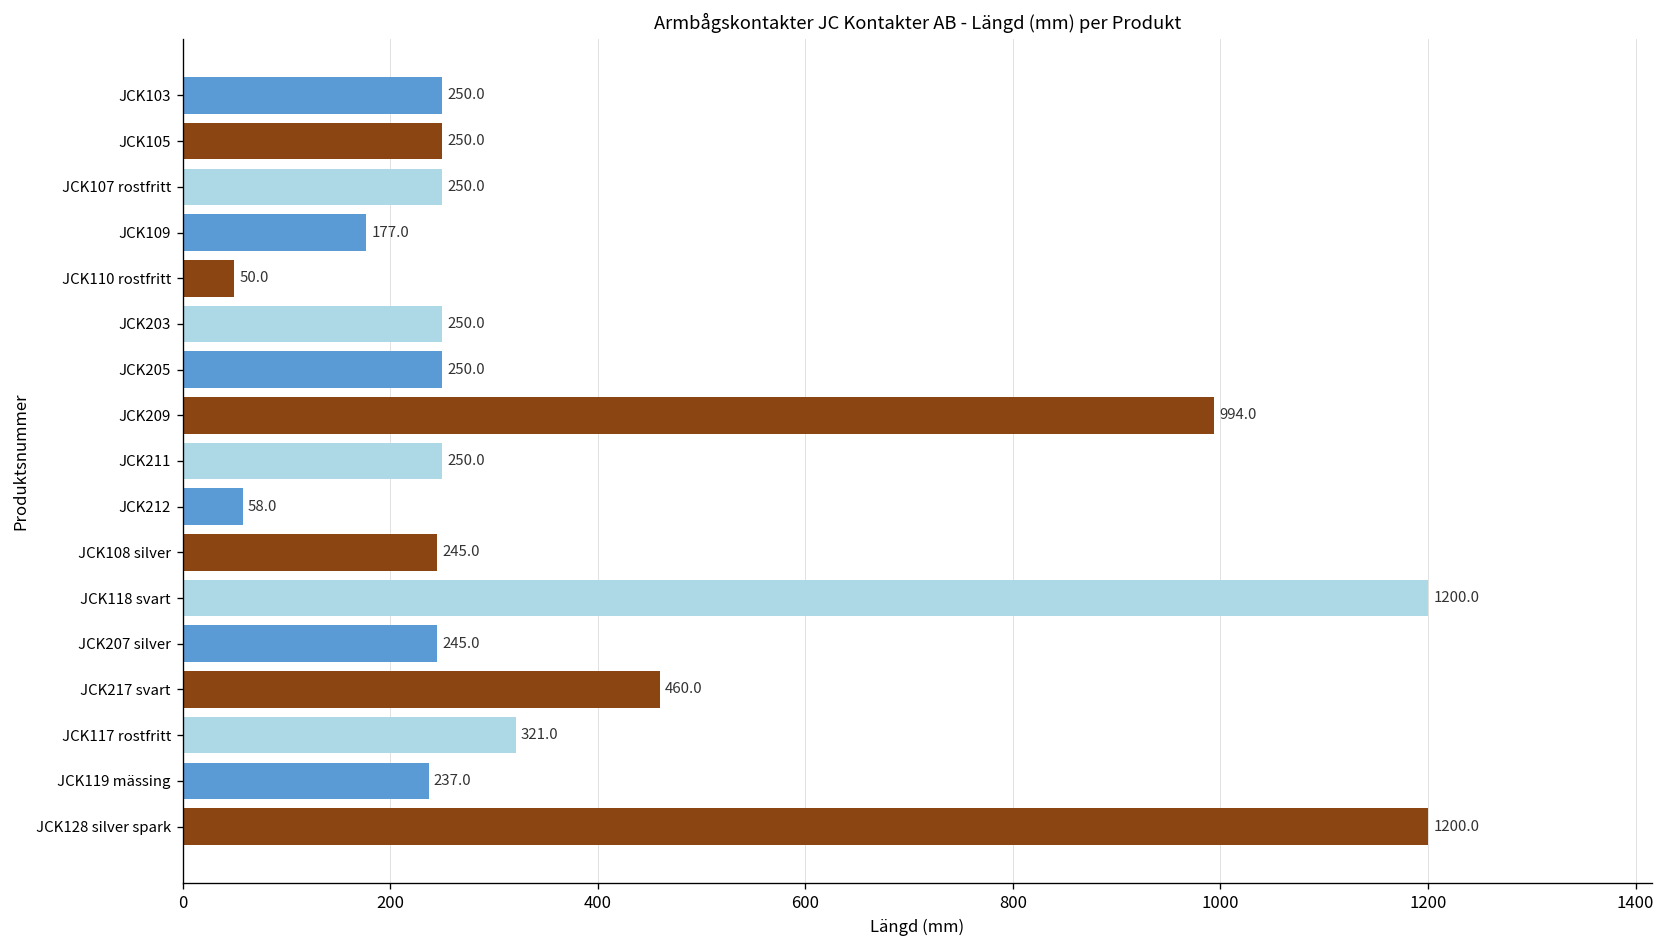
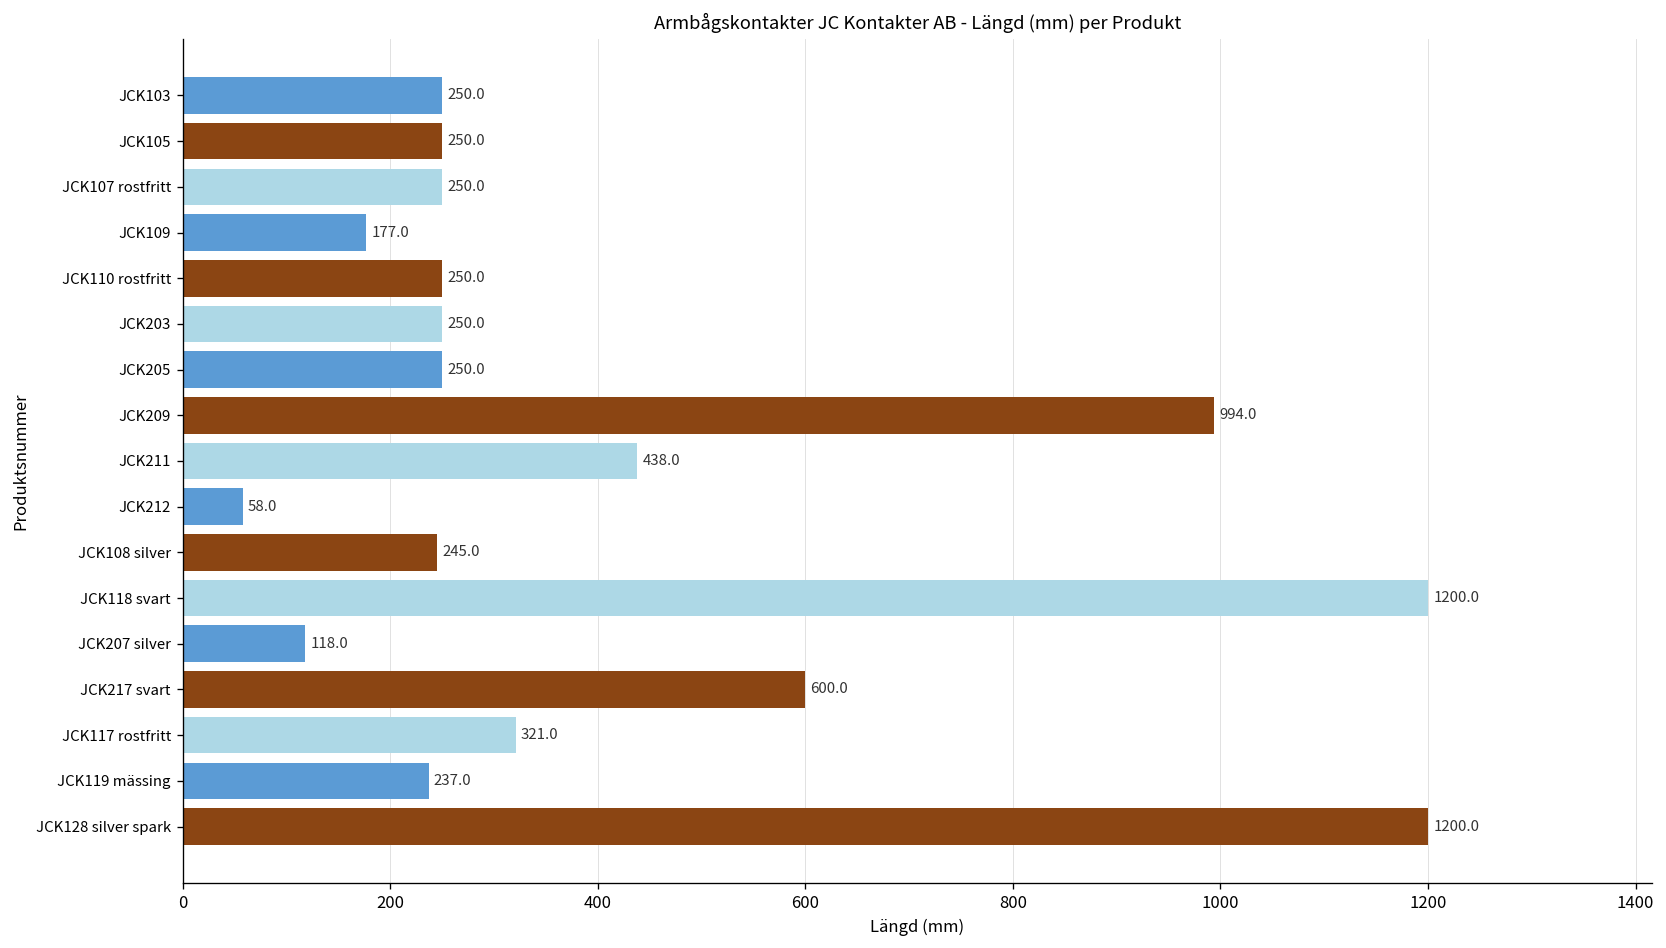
  {
    "JCK103": 250.0,
    "JCK105": 250.0,
    "JCK107 rostfritt": 250.0,
    "JCK109": 177.0,
-   "JCK110 rostfritt": 50.0,
+   "JCK110 rostfritt": 250.0,
    "JCK203": 250.0,
    "JCK205": 250.0,
    "JCK209": 994.0,
-   "JCK211": 250.0,
+   "JCK211": 438.0,
    "JCK212": 58.0,
    "JCK108 silver": 245.0,
    "JCK118 svart": 1200.0,
-   "JCK207 silver": 245.0,
-   "JCK217 svart": 460.0,
+   "JCK207 silver": 118.0,
+   "JCK217 svart": 600.0,
    "JCK117 rostfritt": 321.0,
    "JCK119 mässing": 237.0,
    "JCK128 silver spark": 1200.0
  }
